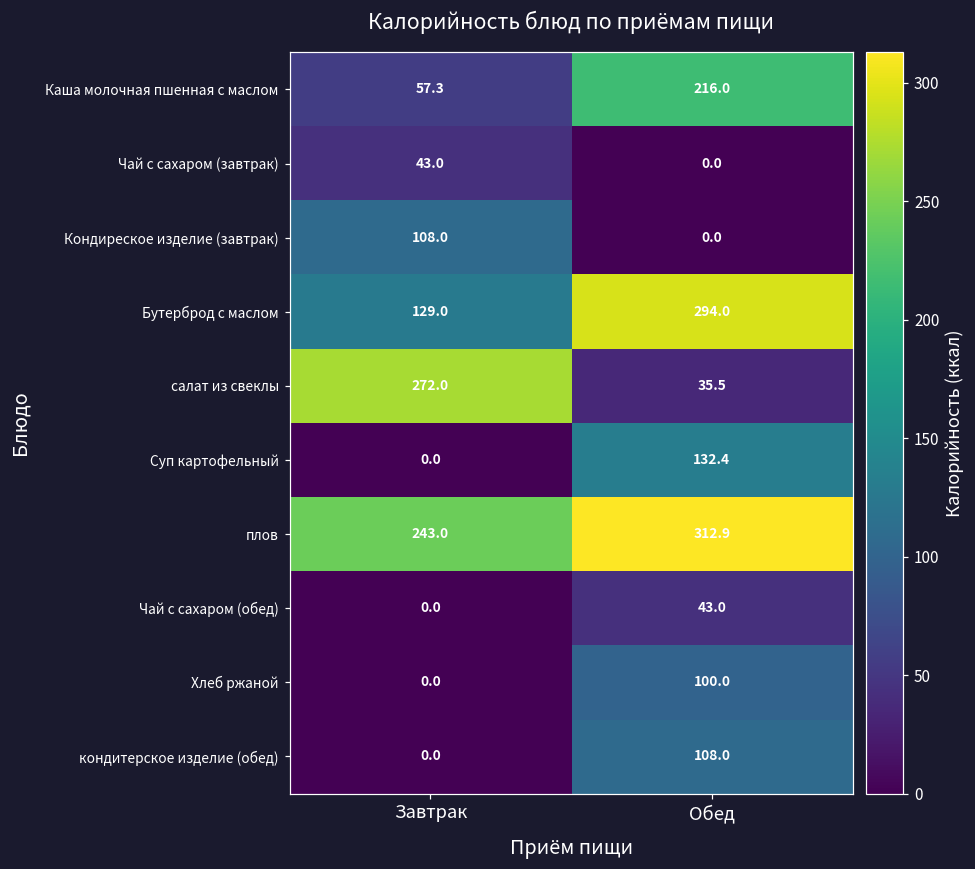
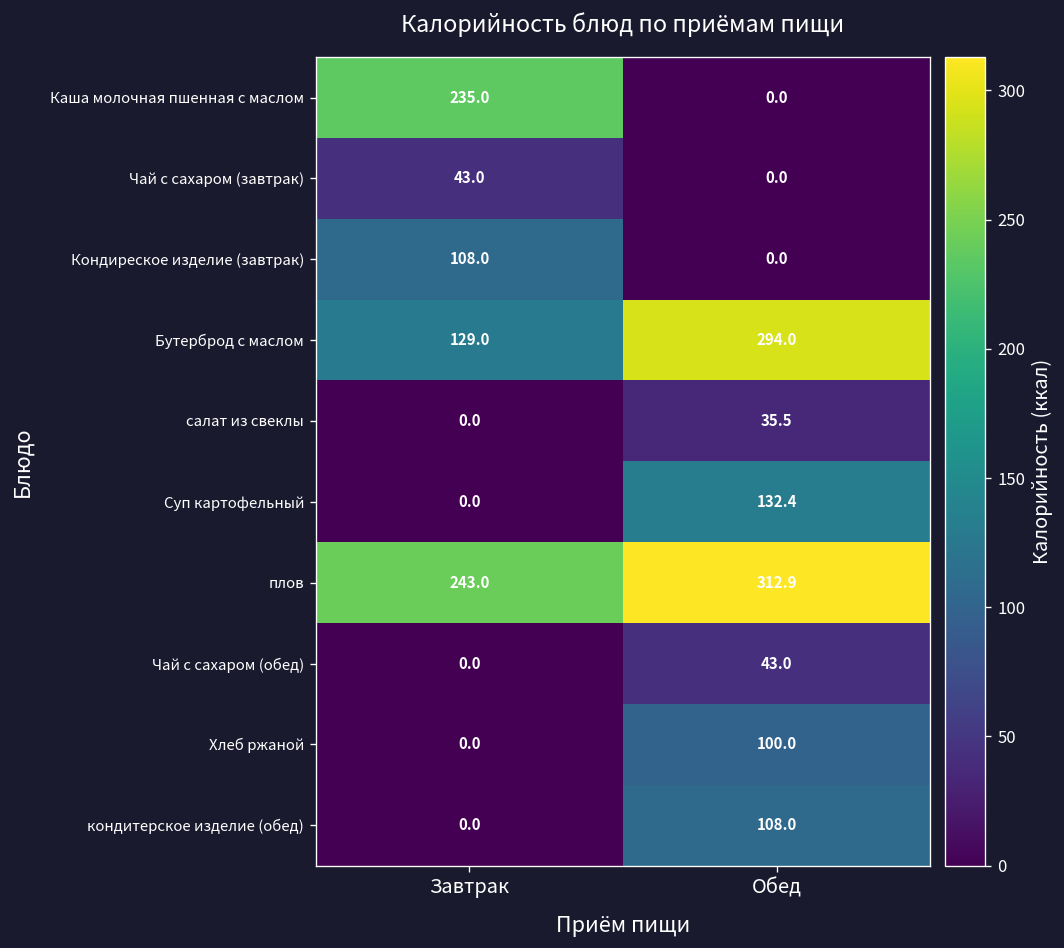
  {
    "Каша молочная пшенная с маслом": {
-     "Завтрак": 57.3,
-     "Обед": 216.0
+     "Завтрак": 235.0,
+     "Обед": 0.0
    },
    "Чай с сахаром (завтрак)": {
      "Завтрак": 43.0,
      "Обед": 0.0
    },
    "Кондиреское изделие (завтрак)": {
      "Завтрак": 108.0,
      "Обед": 0.0
    },
    "Бутерброд с маслом": {
      "Завтрак": 129.0,
      "Обед": 294.0
    },
    "салат из свеклы": {
-     "Завтрак": 272.0,
+     "Завтрак": 0.0,
      "Обед": 35.5
    },
    "Суп картофельный": {
      "Завтрак": 0.0,
      "Обед": 132.4
    },
    "плов": {
      "Завтрак": 243.0,
      "Обед": 312.9
    },
    "Чай с сахаром (обед)": {
      "Завтрак": 0.0,
      "Обед": 43.0
    },
    "Хлеб ржаной": {
      "Завтрак": 0.0,
      "Обед": 100.0
    },
    "кондитерское изделие (обед)": {
      "Завтрак": 0.0,
      "Обед": 108.0
    }
  }
